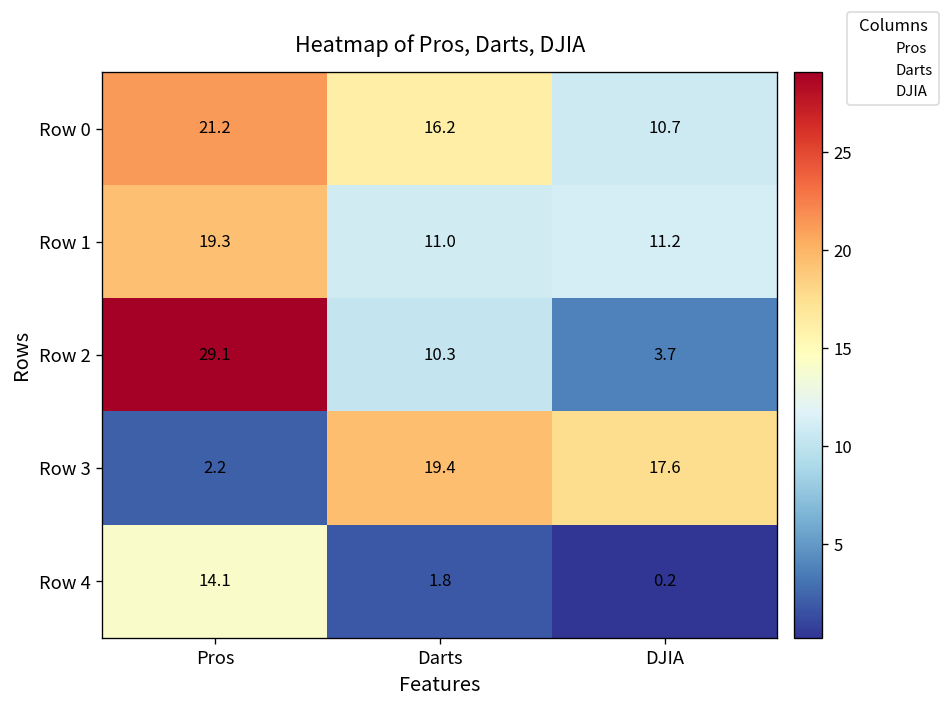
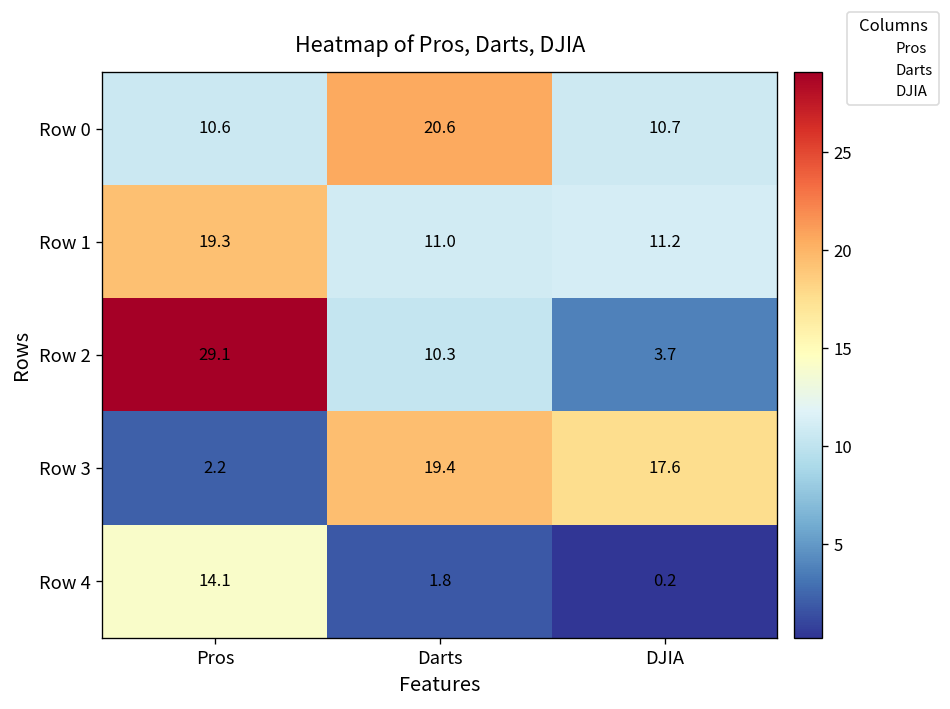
  {
    "Row 0": {
-     "Pros": 21.2,
-     "Darts": 16.2,
+     "Pros": 10.6,
+     "Darts": 20.6,
      "DJIA": 10.7
    },
    "Row 1": {
      "Pros": 19.3,
      "Darts": 11.0,
      "DJIA": 11.2
    },
    "Row 2": {
      "Pros": 29.1,
      "Darts": 10.3,
      "DJIA": 3.7
    },
    "Row 3": {
      "Pros": 2.2,
      "Darts": 19.4,
      "DJIA": 17.6
    },
    "Row 4": {
      "Pros": 14.1,
      "Darts": 1.8,
      "DJIA": 0.2
    }
  }
